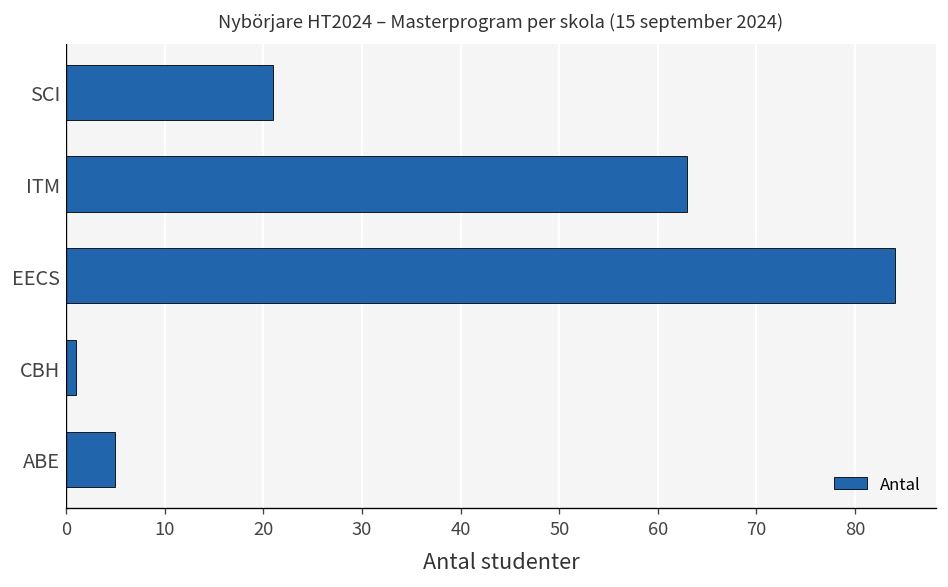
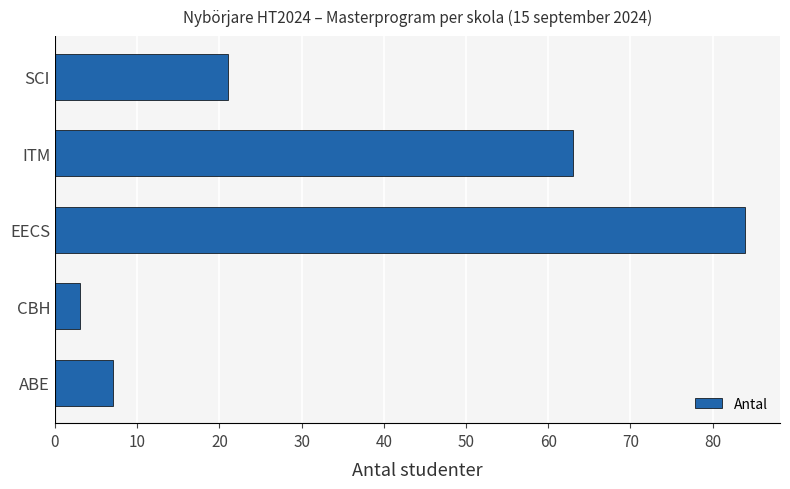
  {
    "SCI": 21,
    "ITM": 63,
    "EECS": 84,
-   "CBH": 1,
-   "ABE": 5
+   "CBH": 3,
+   "ABE": 7
  }
